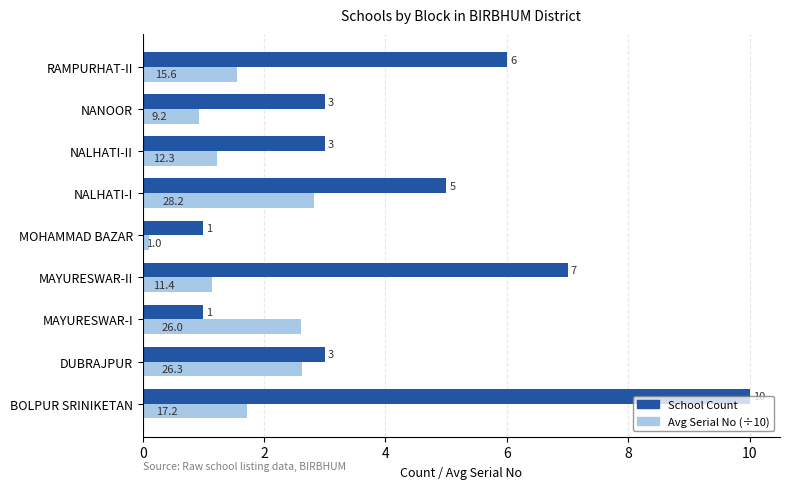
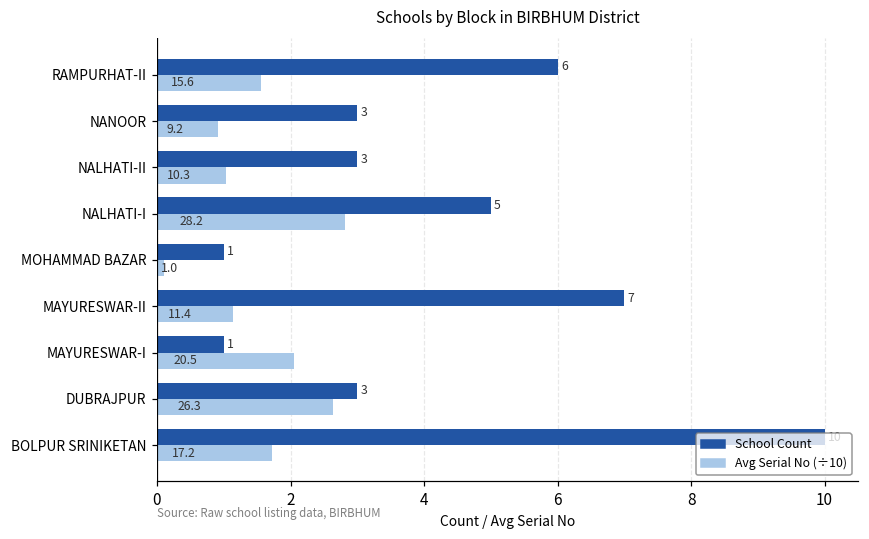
  {
    "School Count": {
      "RAMPURHAT-II": 6,
      "NANOOR": 3,
      "NALHATI-II": 3,
      "NALHATI-I": 5,
      "MOHAMMAD BAZAR": 1,
      "MAYURESWAR-II": 7,
      "MAYURESWAR-I": 1,
      "DUBRAJPUR": 3
    },
    "Avg Serial No (÷10)": {
-     "NALHATI-II": 12.3,
-     "MAYURESWAR-I": 26.0
+     "NALHATI-II": 10.3,
+     "MAYURESWAR-I": 20.5
    }
  }
